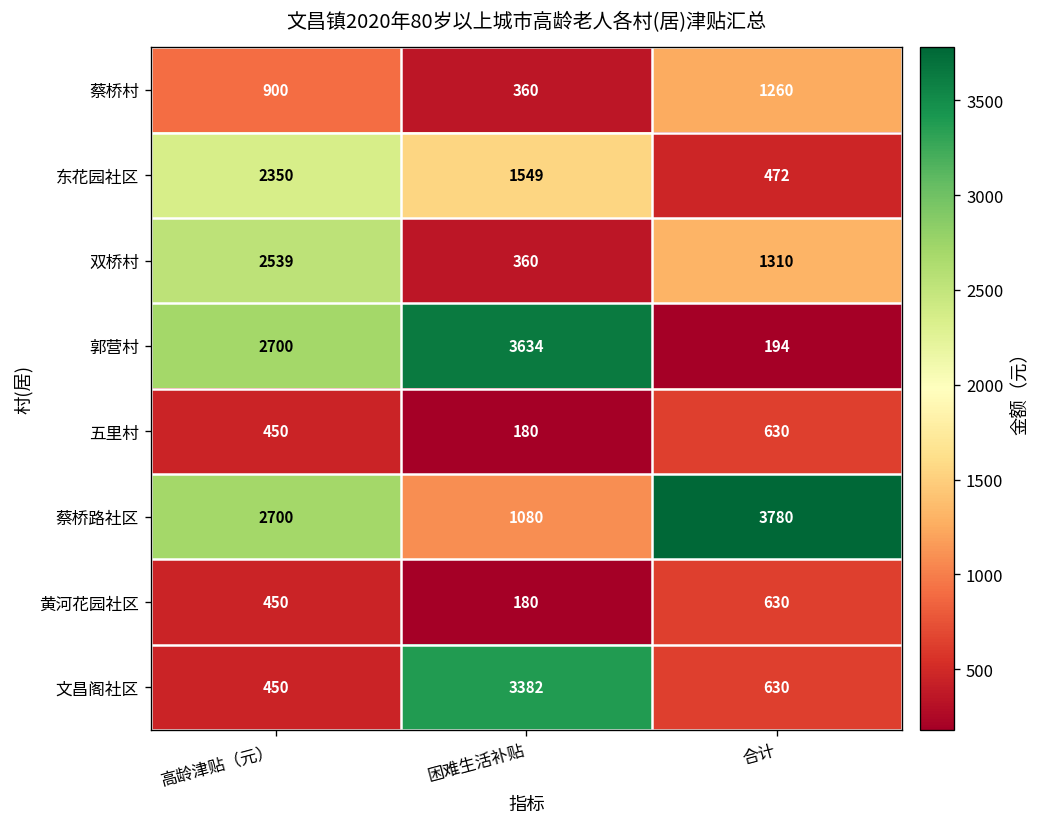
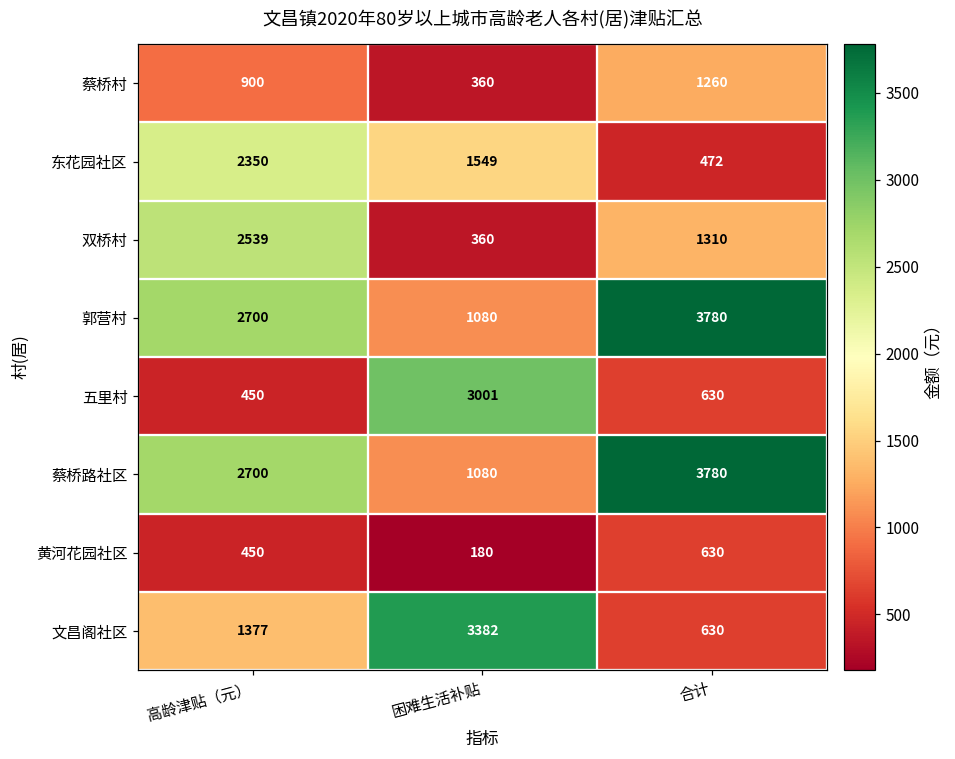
  {
    "蔡桥村": {
      "高龄津贴（元）": 900,
      "困难生活补贴": 360,
      "合计": 1260
    },
    "东花园社区": {
      "高龄津贴（元）": 2350,
      "困难生活补贴": 1549,
      "合计": 472
    },
    "双桥村": {
      "高龄津贴（元）": 2539,
      "困难生活补贴": 360,
      "合计": 1310
    },
    "郭营村": {
      "高龄津贴（元）": 2700,
-     "困难生活补贴": 3634,
-     "合计": 194
+     "困难生活补贴": 1080,
+     "合计": 3780
    },
    "五里村": {
      "高龄津贴（元）": 450,
-     "困难生活补贴": 180,
+     "困难生活补贴": 3001,
      "合计": 630
    },
    "蔡桥路社区": {
      "高龄津贴（元）": 2700,
      "困难生活补贴": 1080,
      "合计": 3780
    },
    "黄河花园社区": {
      "高龄津贴（元）": 450,
      "困难生活补贴": 180,
      "合计": 630
    },
    "文昌阁社区": {
-     "高龄津贴（元）": 450,
+     "高龄津贴（元）": 1377,
      "困难生活补贴": 3382,
      "合计": 630
    }
  }
